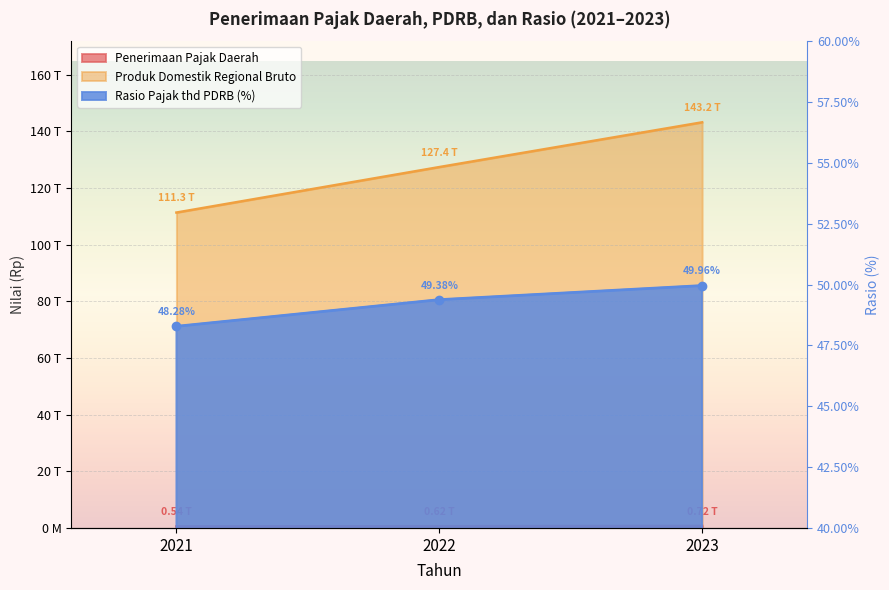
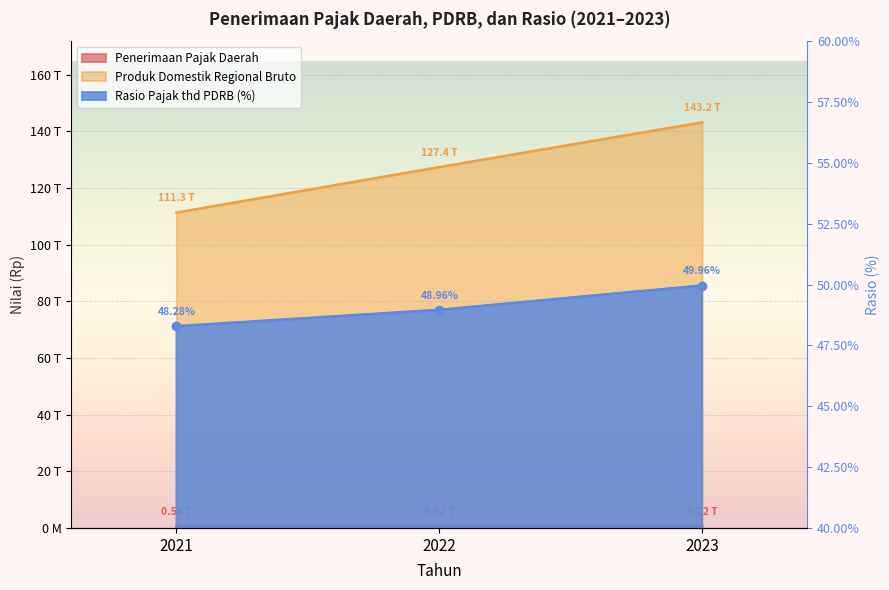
  {
    "Rasio Pajak thd PDRB (%)": {
      "2021": "48.28%",
-     "2022": "49.38%",
+     "2022": "48.96%",
      "2023": "49.96%"
    }
  }
